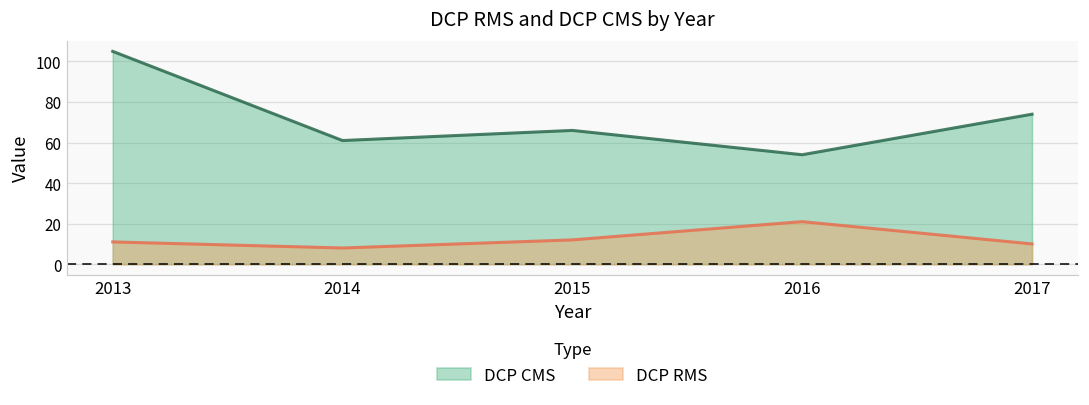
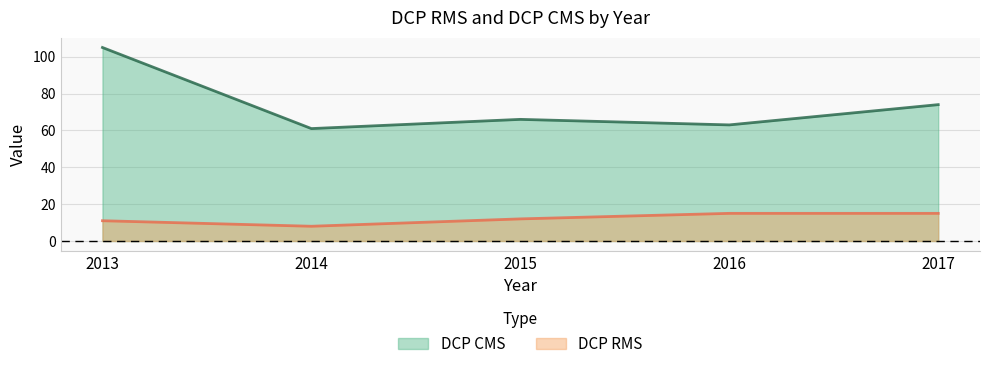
  {
    "DCP CMS": {
      "2013": 105,
      "2014": 61,
      "2015": 66,
-     "2016": 54,
+     "2016": 63,
      "2017": 74
    },
    "DCP RMS": {
      "2013": 11,
      "2014": 8,
      "2015": 12,
-     "2016": 21,
-     "2017": 10
+     "2016": 15,
+     "2017": 15
    }
  }
